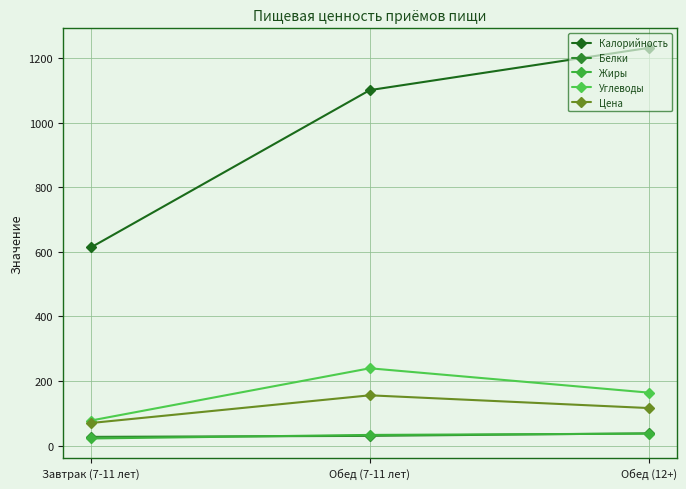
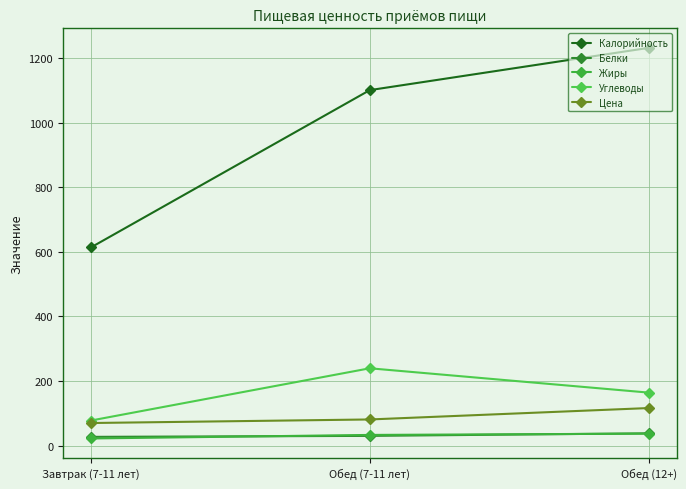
  {
    "Цена": {
-     "Обед (7-11 лет)": 160,
+     "Обед (7-11 лет)": 80,
      "Обед (12+)": 120
    }
  }
